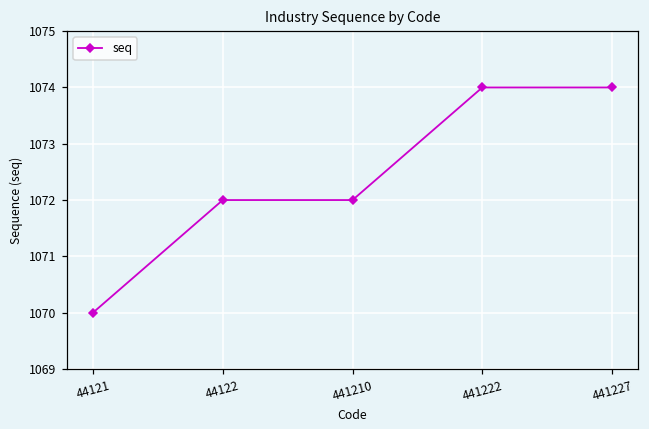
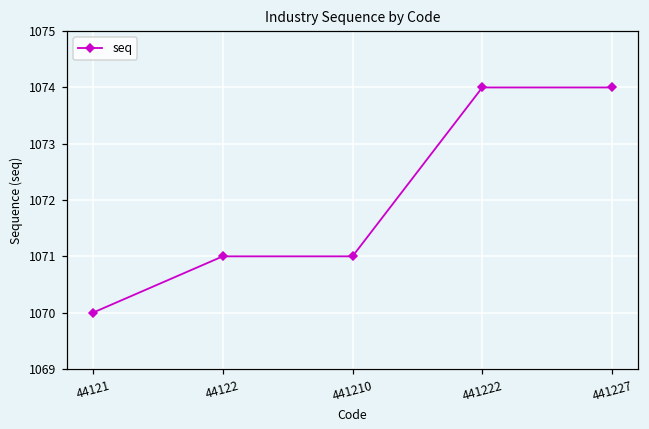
  {
    "44121": 1070,
-   "44122": 1072,
-   "441210": 1072,
+   "44122": 1071,
+   "441210": 1071,
    "441222": 1074,
    "441227": 1074
  }
